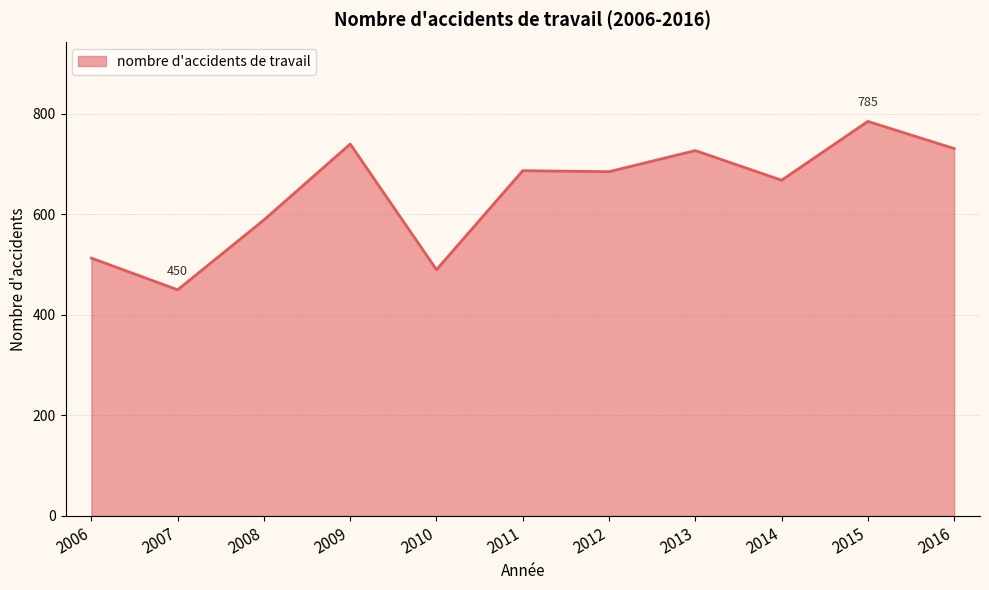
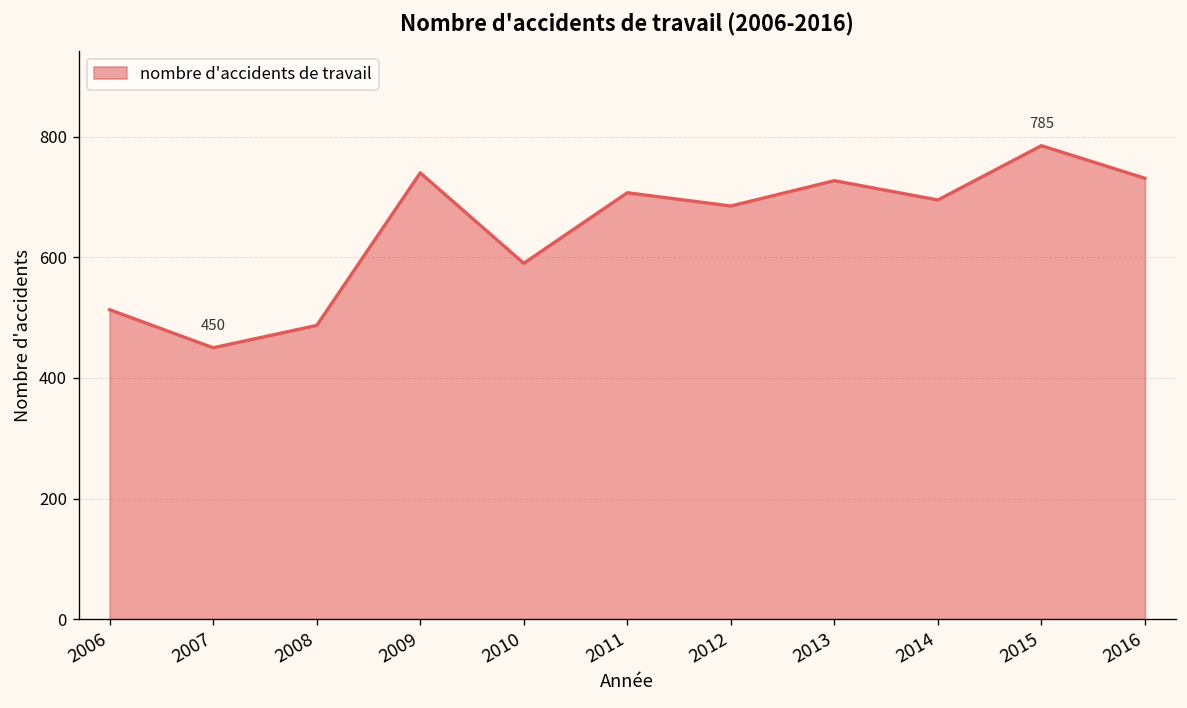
  {
    "2006": 510,
-   "2008": 590,
+   "2008": 490,
    "2009": 740,
-   "2010": 490,
-   "2011": 690,
+   "2010": 590,
+   "2011": 710,
    "2012": 690,
    "2013": 730,
-   "2014": 670,
+   "2014": 700,
    "2016": 730
  }
